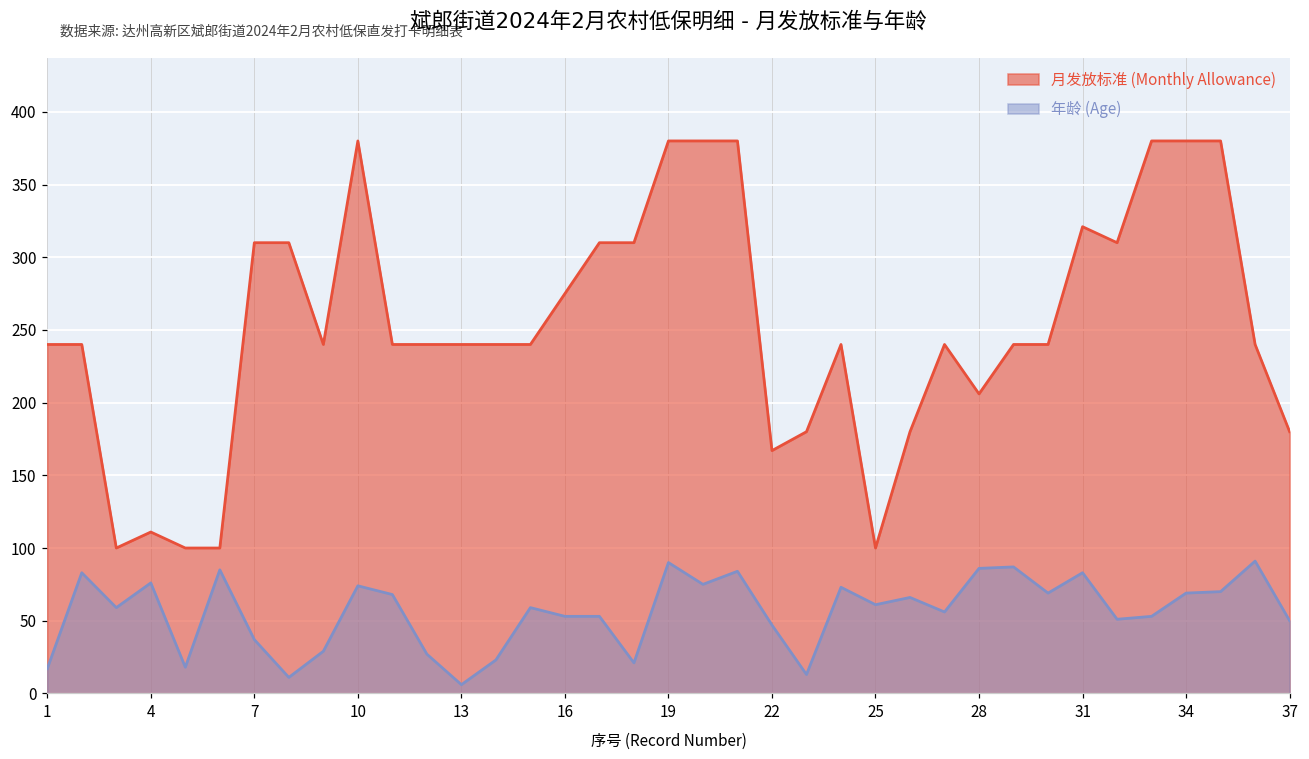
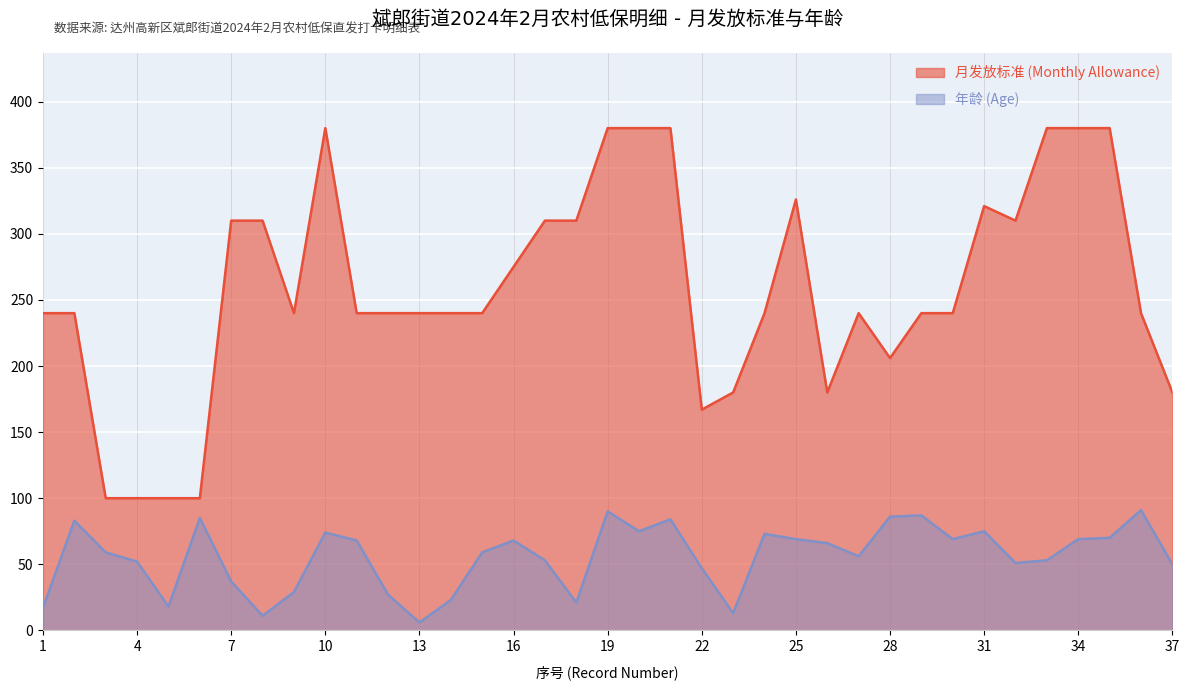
  {
    "月发放标准 (Monthly Allowance)": {
      "1": 240,
-     "4": 111,
+     "4": 100,
      "7": 310,
      "10": 380,
      "13": 240,
      "16": 275,
      "19": 380,
      "22": 167,
-     "25": 100,
+     "25": 326,
      "28": 206,
      "31": 321,
      "34": 380,
      "37": 180
    },
    "年龄 (Age)": {
      "1": 17,
-     "4": 76,
+     "4": 52,
      "7": 37,
      "10": 74,
      "13": 6,
-     "16": 53,
+     "16": 68,
      "19": 90,
      "22": 47,
-     "25": 61,
+     "25": 69,
      "28": 86,
-     "31": 83,
+     "31": 75,
      "34": 69,
      "37": 50
    }
  }
